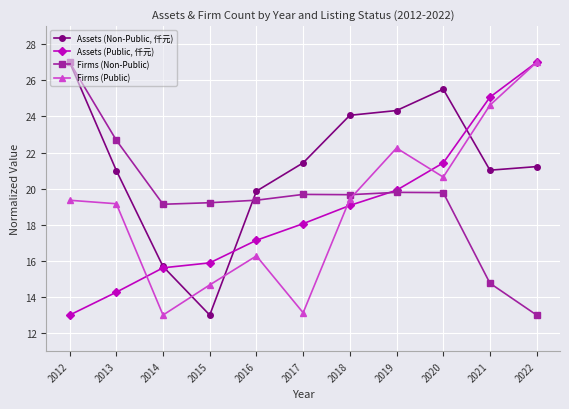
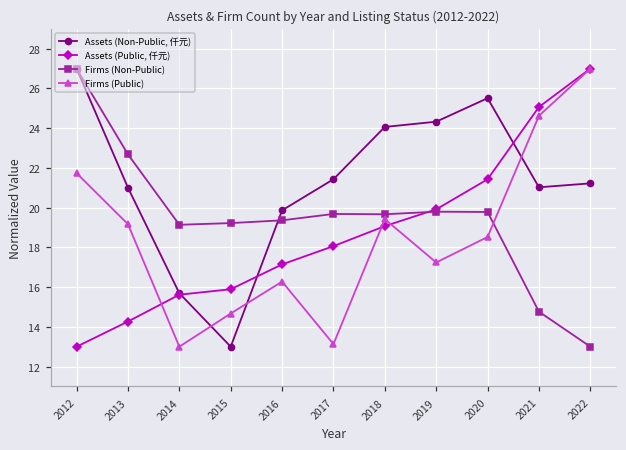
  {
    "Firms (Public)": {
-     "2012": 19.4,
+     "2012": 21.7,
      "2013": 19.2,
      "2014": 13.0,
      "2015": 14.7,
      "2016": 16.3,
      "2017": 13.1,
      "2018": 19.4,
-     "2019": 22.2,
-     "2020": 20.6,
+     "2019": 17.2,
+     "2020": 18.5,
      "2021": 24.6
    }
  }
